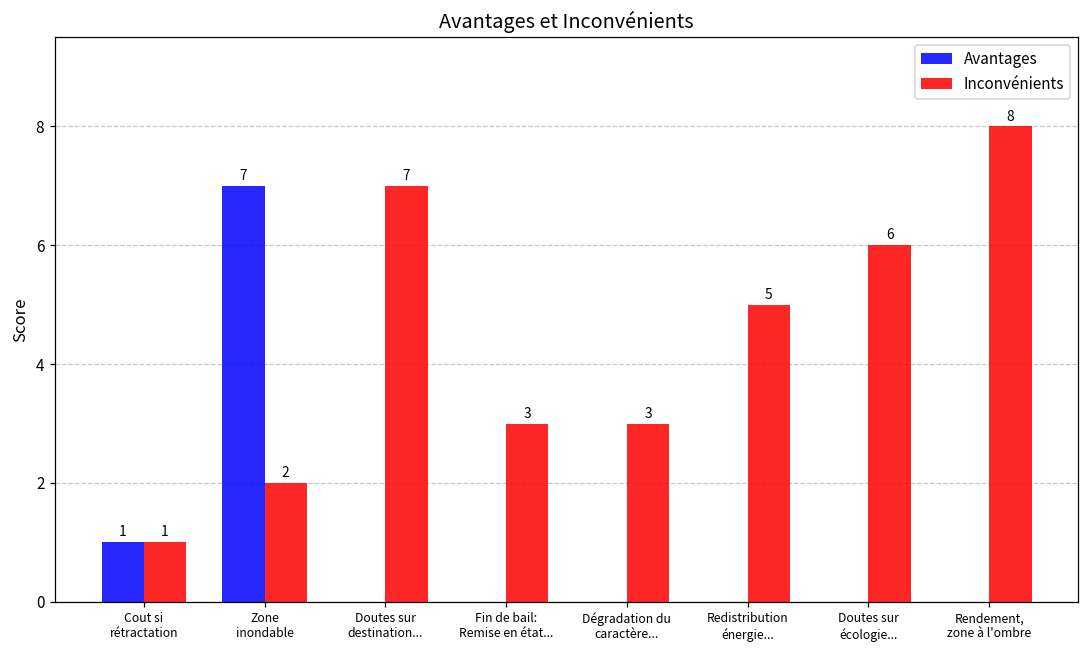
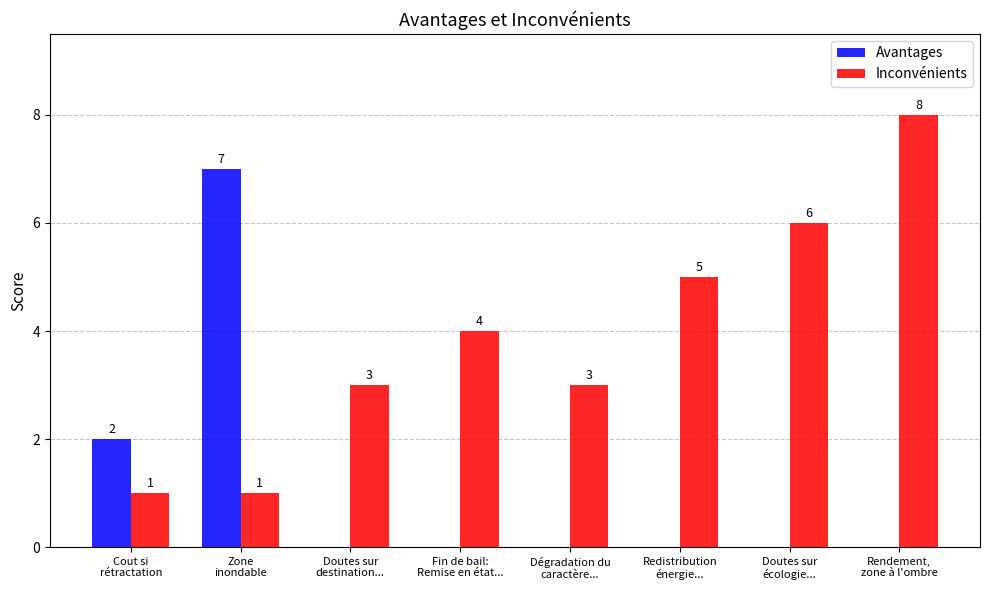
  {
    "Avantages": {
-     "Cout si rétractation": 1,
+     "Cout si rétractation": 2,
      "Zone inondable": 7
    },
    "Inconvénients": {
      "Cout si rétractation": 1,
-     "Zone inondable": 2,
-     "Doutes sur destination...": 7,
-     "Fin de bail: Remise en état...": 3,
+     "Zone inondable": 1,
+     "Doutes sur destination...": 3,
+     "Fin de bail: Remise en état...": 4,
      "Dégradation du caractère...": 3,
      "Redistribution énergie...": 5,
      "Doutes sur écologie...": 6,
      "Rendement, zone à l'ombre": 8
    }
  }
